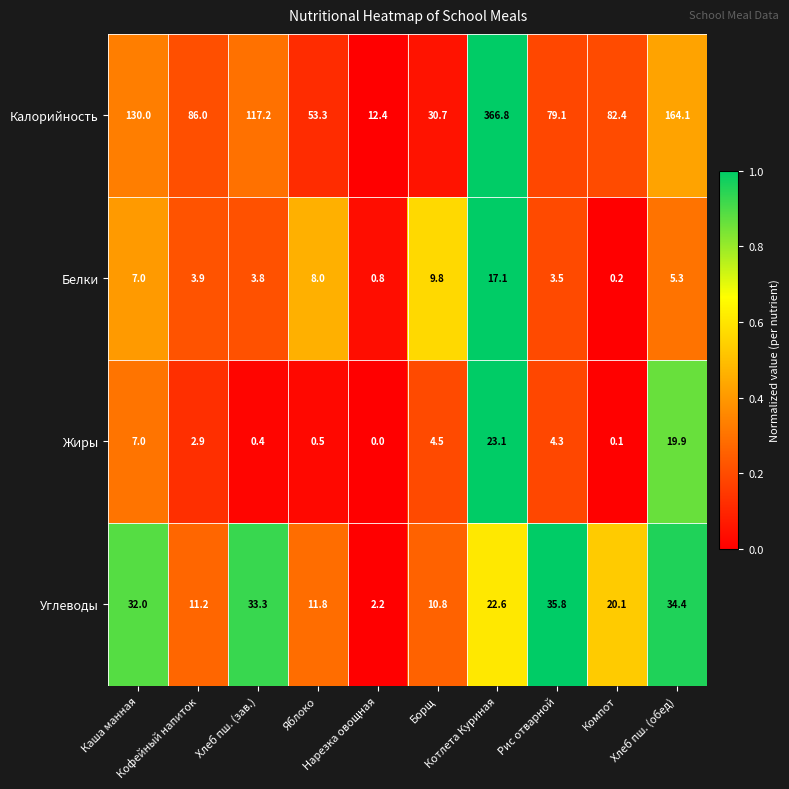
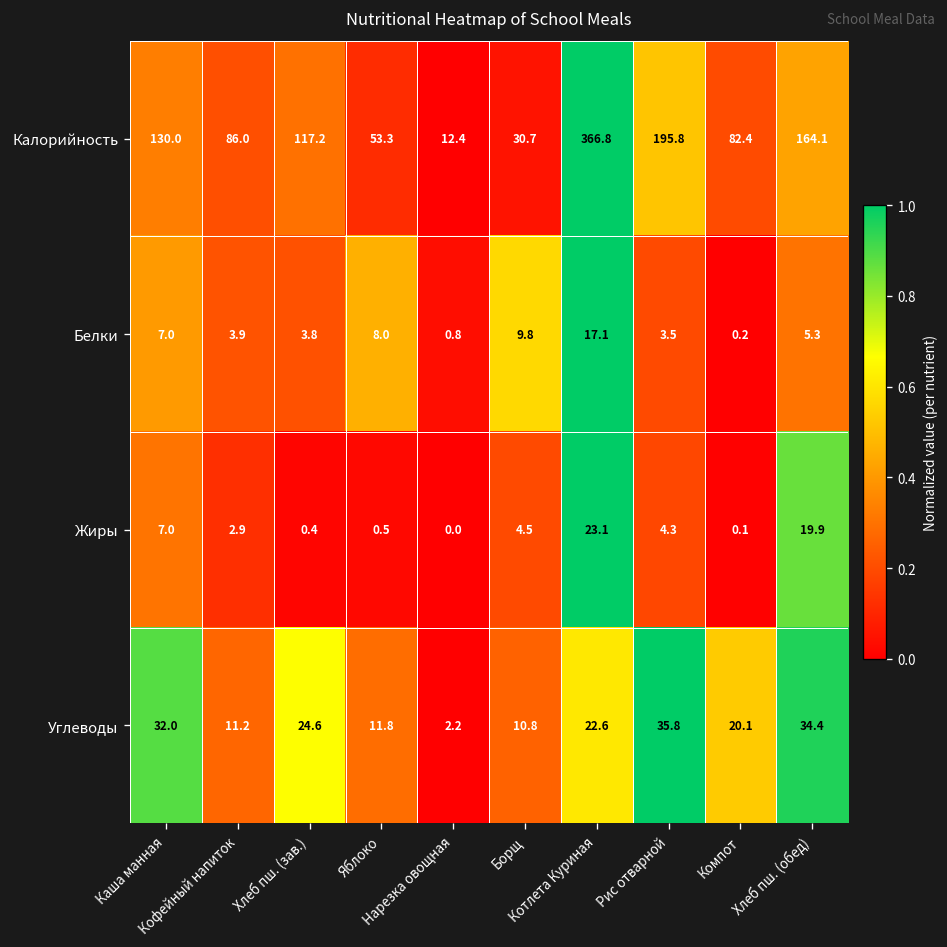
  {
    "Калорийность": {
      "Каша манная": 130.0,
      "Кофейный напиток": 86.0,
      "Хлеб пш. (зав.)": 117.2,
      "Яблоко": 53.3,
      "Нарезка овощная": 12.4,
      "Борщ": 30.7,
      "Котлета Куриная": 366.8,
-     "Рис отварной": 79.1,
+     "Рис отварной": 195.8,
      "Компот": 82.4,
      "Хлеб пш. (обед)": 164.1
    },
    "Белки": {
      "Каша манная": 7.0,
      "Кофейный напиток": 3.9,
      "Хлеб пш. (зав.)": 3.8,
      "Яблоко": 8.0,
      "Нарезка овощная": 0.8,
      "Борщ": 9.8,
      "Котлета Куриная": 17.1,
      "Рис отварной": 3.5,
      "Компот": 0.2,
      "Хлеб пш. (обед)": 5.3
    },
    "Жиры": {
      "Каша манная": 7.0,
      "Кофейный напиток": 2.9,
      "Хлеб пш. (зав.)": 0.4,
      "Яблоко": 0.5,
      "Нарезка овощная": 0.0,
      "Борщ": 4.5,
      "Котлета Куриная": 23.1,
      "Рис отварной": 4.3,
      "Компот": 0.1,
      "Хлеб пш. (обед)": 19.9
    },
    "Углеводы": {
      "Каша манная": 32.0,
      "Кофейный напиток": 11.2,
-     "Хлеб пш. (зав.)": 33.3,
+     "Хлеб пш. (зав.)": 24.6,
      "Яблоко": 11.8,
      "Нарезка овощная": 2.2,
      "Борщ": 10.8,
      "Котлета Куриная": 22.6,
      "Рис отварной": 35.8,
      "Компот": 20.1,
      "Хлеб пш. (обед)": 34.4
    }
  }
